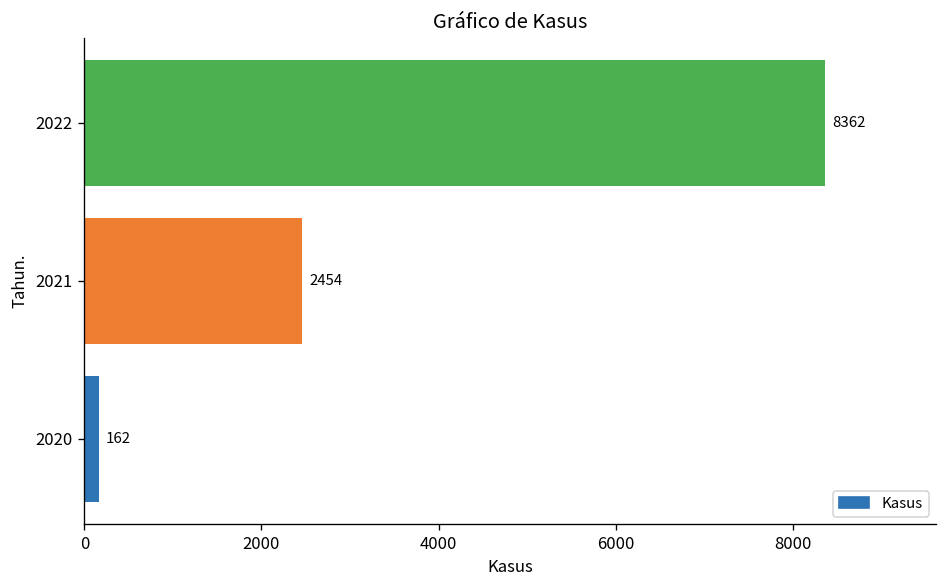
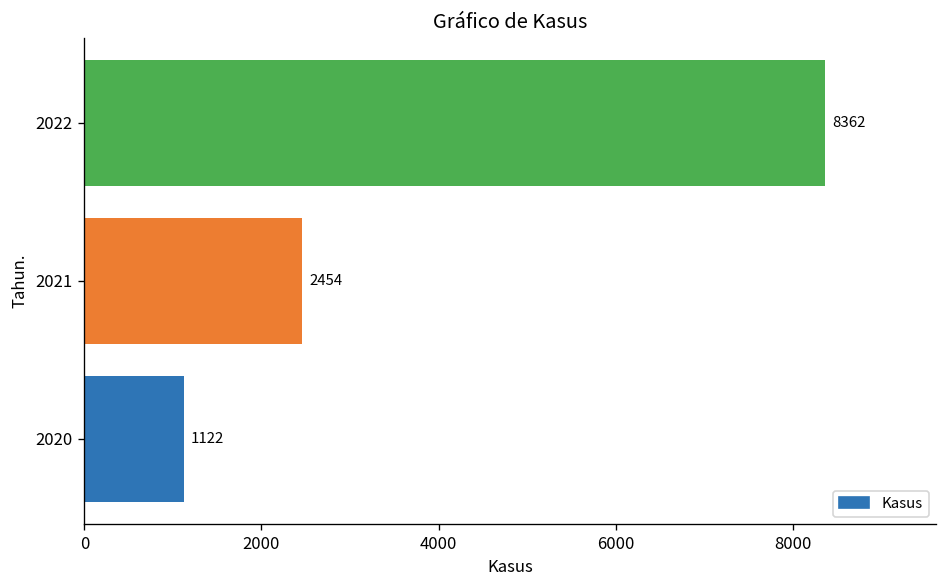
  {
    "2022": 8362,
    "2021": 2454,
-   "2020": 162
+   "2020": 1122
  }
